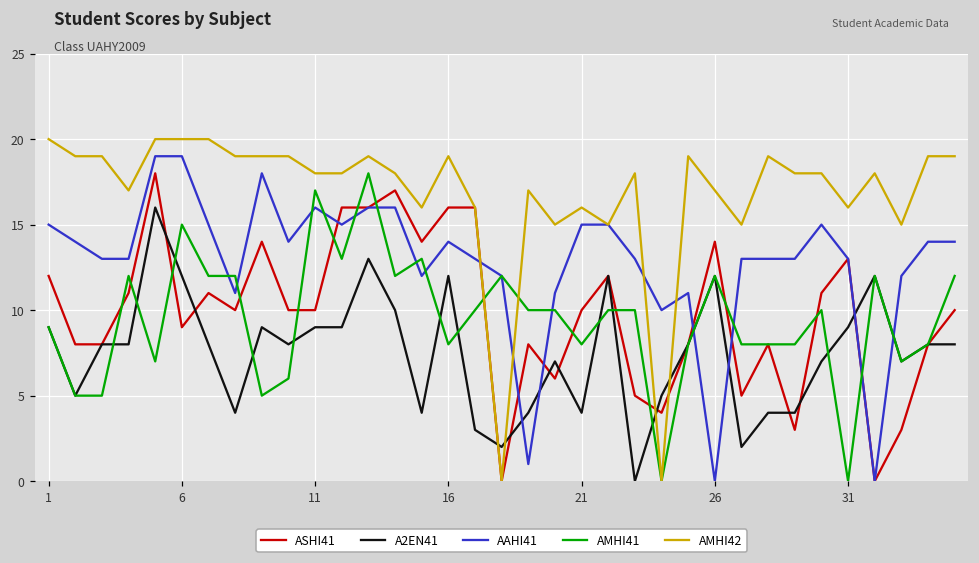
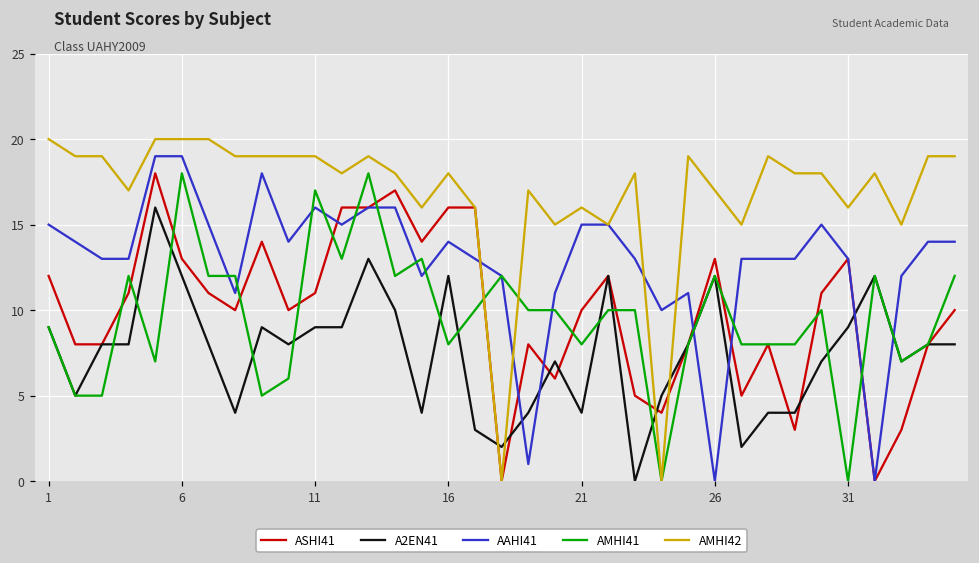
  {
    "ASHI41": {
      "1": 12,
-     "6": 9,
-     "11": 10,
+     "6": 13,
+     "11": 11,
      "16": 16,
      "21": 10,
-     "26": 14
+     "26": 13
    },
    "A2EN41": {
      "6": 12,
      "11": 9,
      "16": 12,
      "21": 4,
      "31": 9
    },
    "AAHI41": {
      "1": 15,
      "6": 19,
      "11": 16,
      "16": 14,
      "21": 15,
      "26": 0
    },
    "AMHI41": {
-     "6": 15,
+     "6": 18,
      "11": 17,
      "16": 8,
      "21": 8,
      "31": 0
    },
    "AMHI42": {
      "1": 20,
      "6": 20,
-     "11": 18,
-     "16": 19,
+     "11": 19,
+     "16": 18,
      "21": 16,
      "26": 17,
      "31": 16
    }
  }
